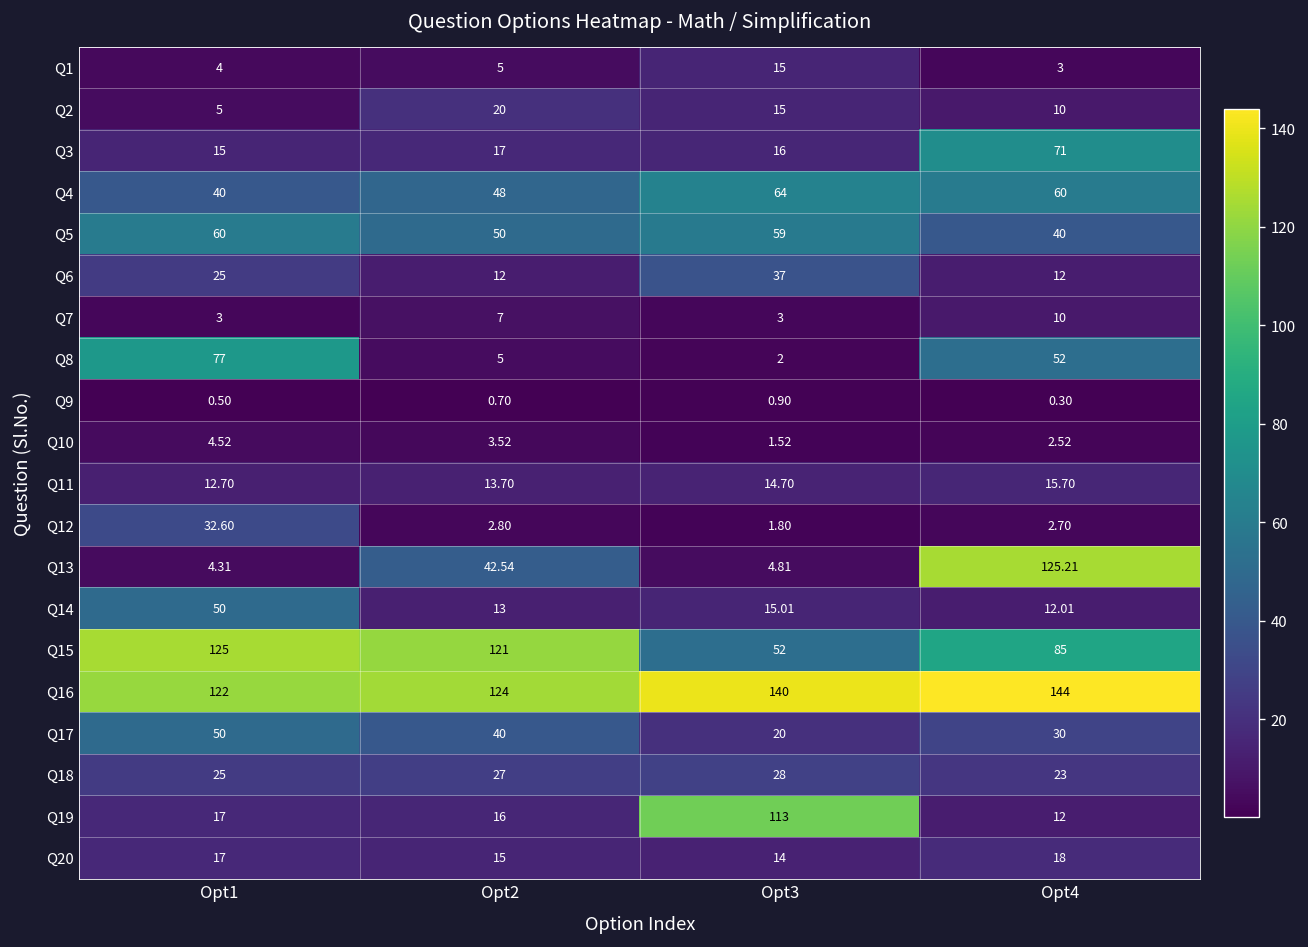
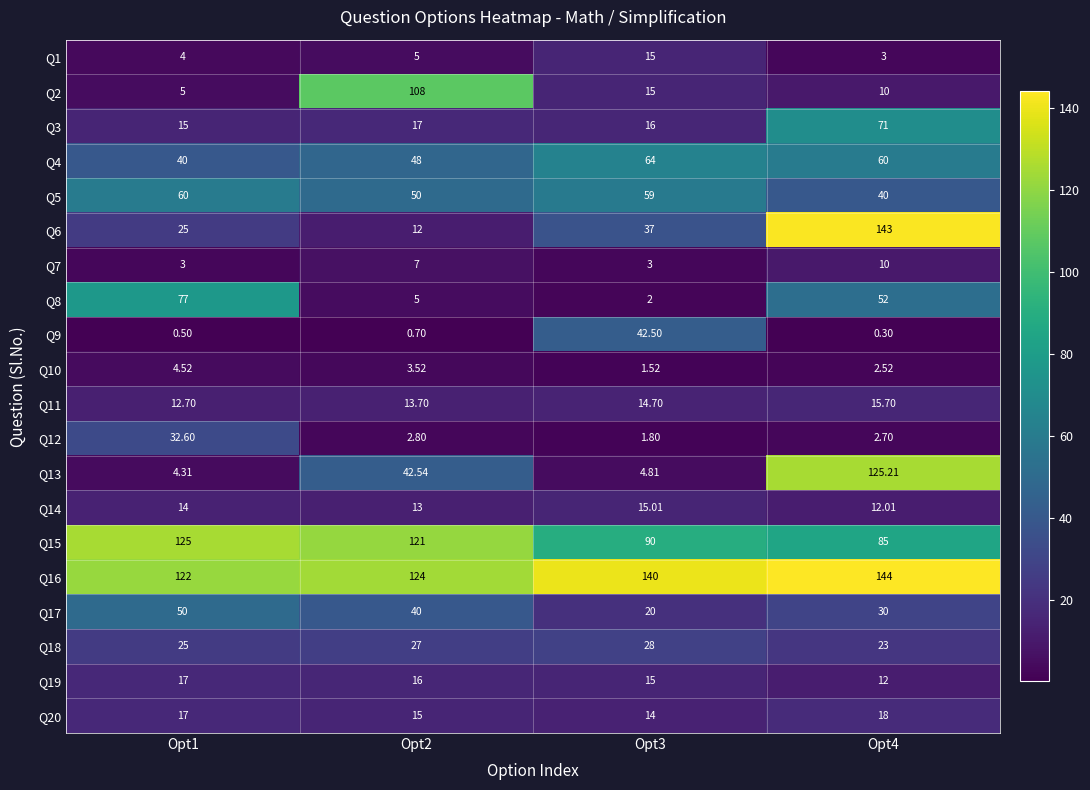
  {
    "Q1": {
      "Opt1": 4,
      "Opt2": 5,
      "Opt3": 15,
      "Opt4": 3
    },
    "Q2": {
      "Opt1": 5,
-     "Opt2": 20,
+     "Opt2": 108,
      "Opt3": 15,
      "Opt4": 10
    },
    "Q3": {
      "Opt1": 15,
      "Opt2": 17,
      "Opt3": 16,
      "Opt4": 71
    },
    "Q4": {
      "Opt1": 40,
      "Opt2": 48,
      "Opt3": 64,
      "Opt4": 60
    },
    "Q5": {
      "Opt1": 60,
      "Opt2": 50,
      "Opt3": 59,
      "Opt4": 40
    },
    "Q6": {
      "Opt1": 25,
      "Opt2": 12,
      "Opt3": 37,
-     "Opt4": 12
+     "Opt4": 143
    },
    "Q7": {
      "Opt1": 3,
      "Opt2": 7,
      "Opt3": 3,
      "Opt4": 10
    },
    "Q8": {
      "Opt1": 77,
      "Opt2": 5,
      "Opt3": 2,
      "Opt4": 52
    },
    "Q9": {
      "Opt1": 0.50,
      "Opt2": 0.70,
-     "Opt3": 0.90,
+     "Opt3": 42.50,
      "Opt4": 0.30
    },
    "Q10": {
      "Opt1": 4.52,
      "Opt2": 3.52,
      "Opt3": 1.52,
      "Opt4": 2.52
    },
    "Q11": {
      "Opt1": 12.70,
      "Opt2": 13.70,
      "Opt3": 14.70,
      "Opt4": 15.70
    },
    "Q12": {
      "Opt1": 32.60,
      "Opt2": 2.80,
      "Opt3": 1.80,
      "Opt4": 2.70
    },
    "Q13": {
      "Opt1": 4.31,
      "Opt2": 42.54,
      "Opt3": 4.81,
      "Opt4": 125.21
    },
    "Q14": {
-     "Opt1": 50,
+     "Opt1": 14,
      "Opt2": 13,
      "Opt3": 15.01,
      "Opt4": 12.01
    },
    "Q15": {
      "Opt1": 125,
      "Opt2": 121,
-     "Opt3": 52,
+     "Opt3": 90,
      "Opt4": 85
    },
    "Q16": {
      "Opt1": 122,
      "Opt2": 124,
      "Opt3": 140,
      "Opt4": 144
    },
    "Q17": {
      "Opt1": 50,
      "Opt2": 40,
      "Opt3": 20,
      "Opt4": 30
    },
    "Q18": {
      "Opt1": 25,
      "Opt2": 27,
      "Opt3": 28,
      "Opt4": 23
    },
    "Q19": {
      "Opt1": 17,
      "Opt2": 16,
-     "Opt3": 113,
+     "Opt3": 15,
      "Opt4": 12
    },
    "Q20": {
      "Opt1": 17,
      "Opt2": 15,
      "Opt3": 14,
      "Opt4": 18
    }
  }
